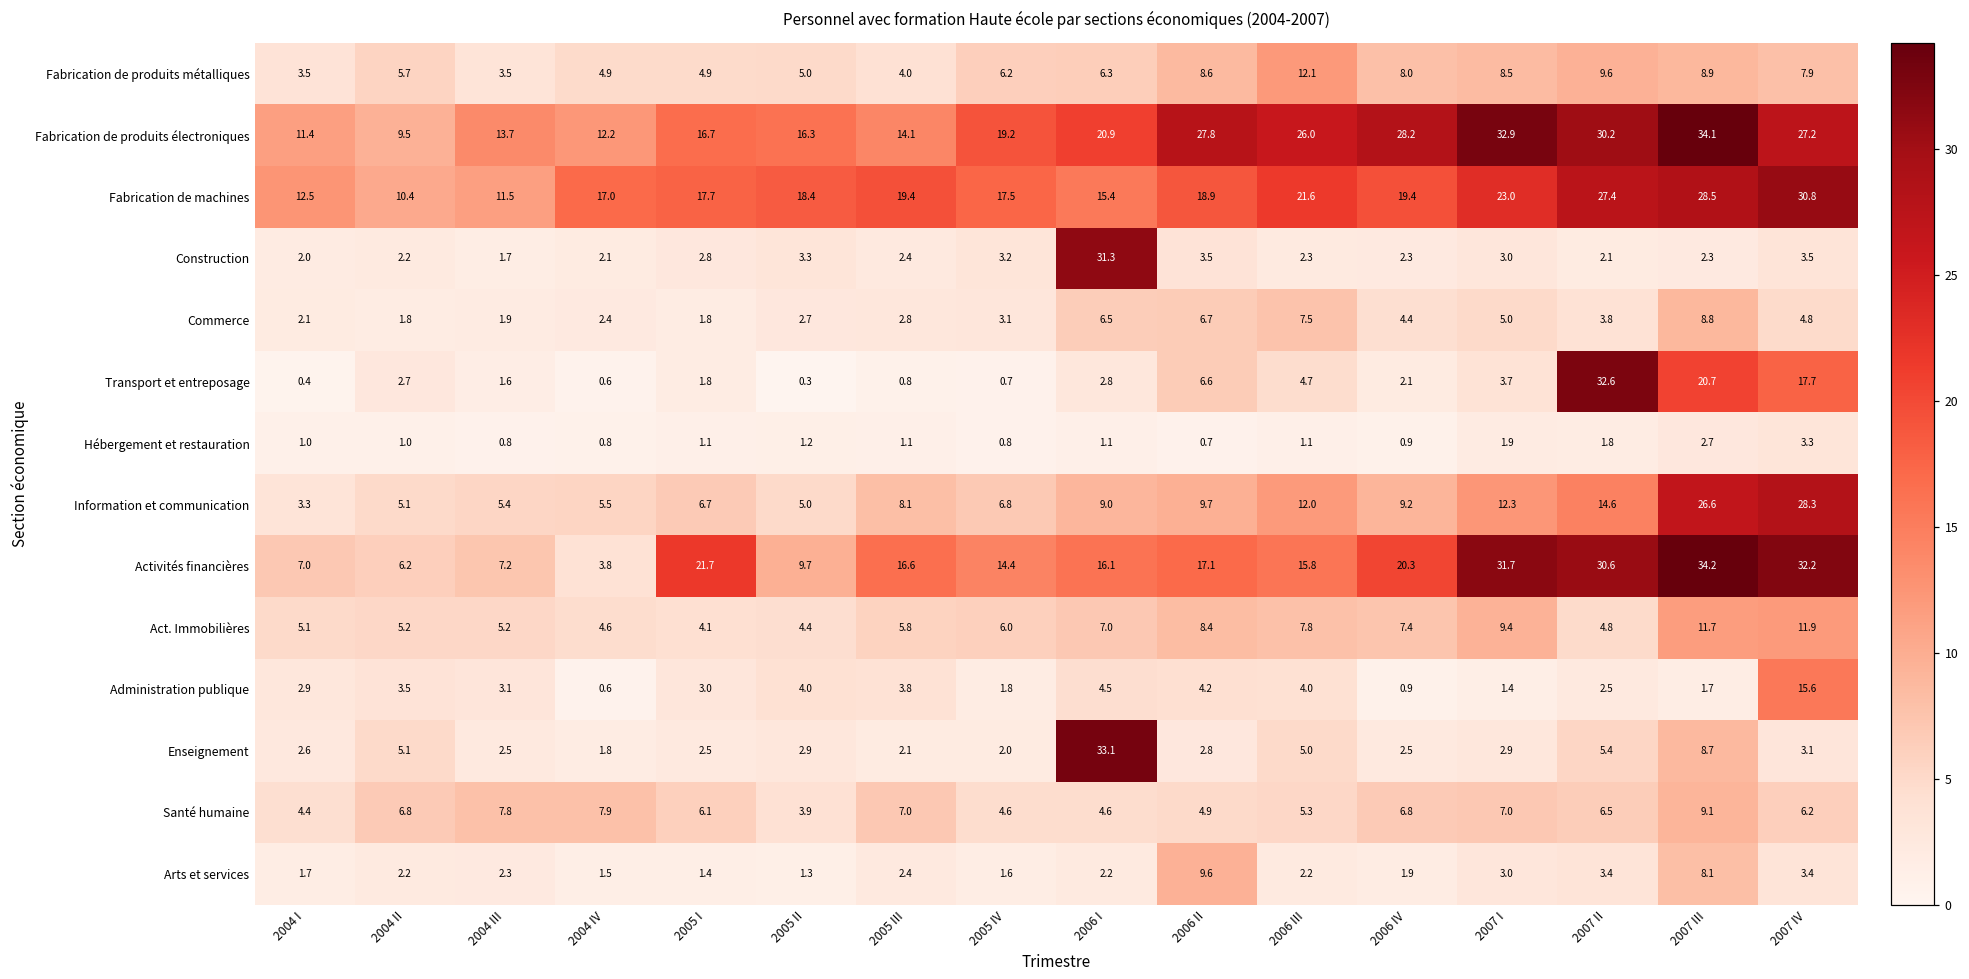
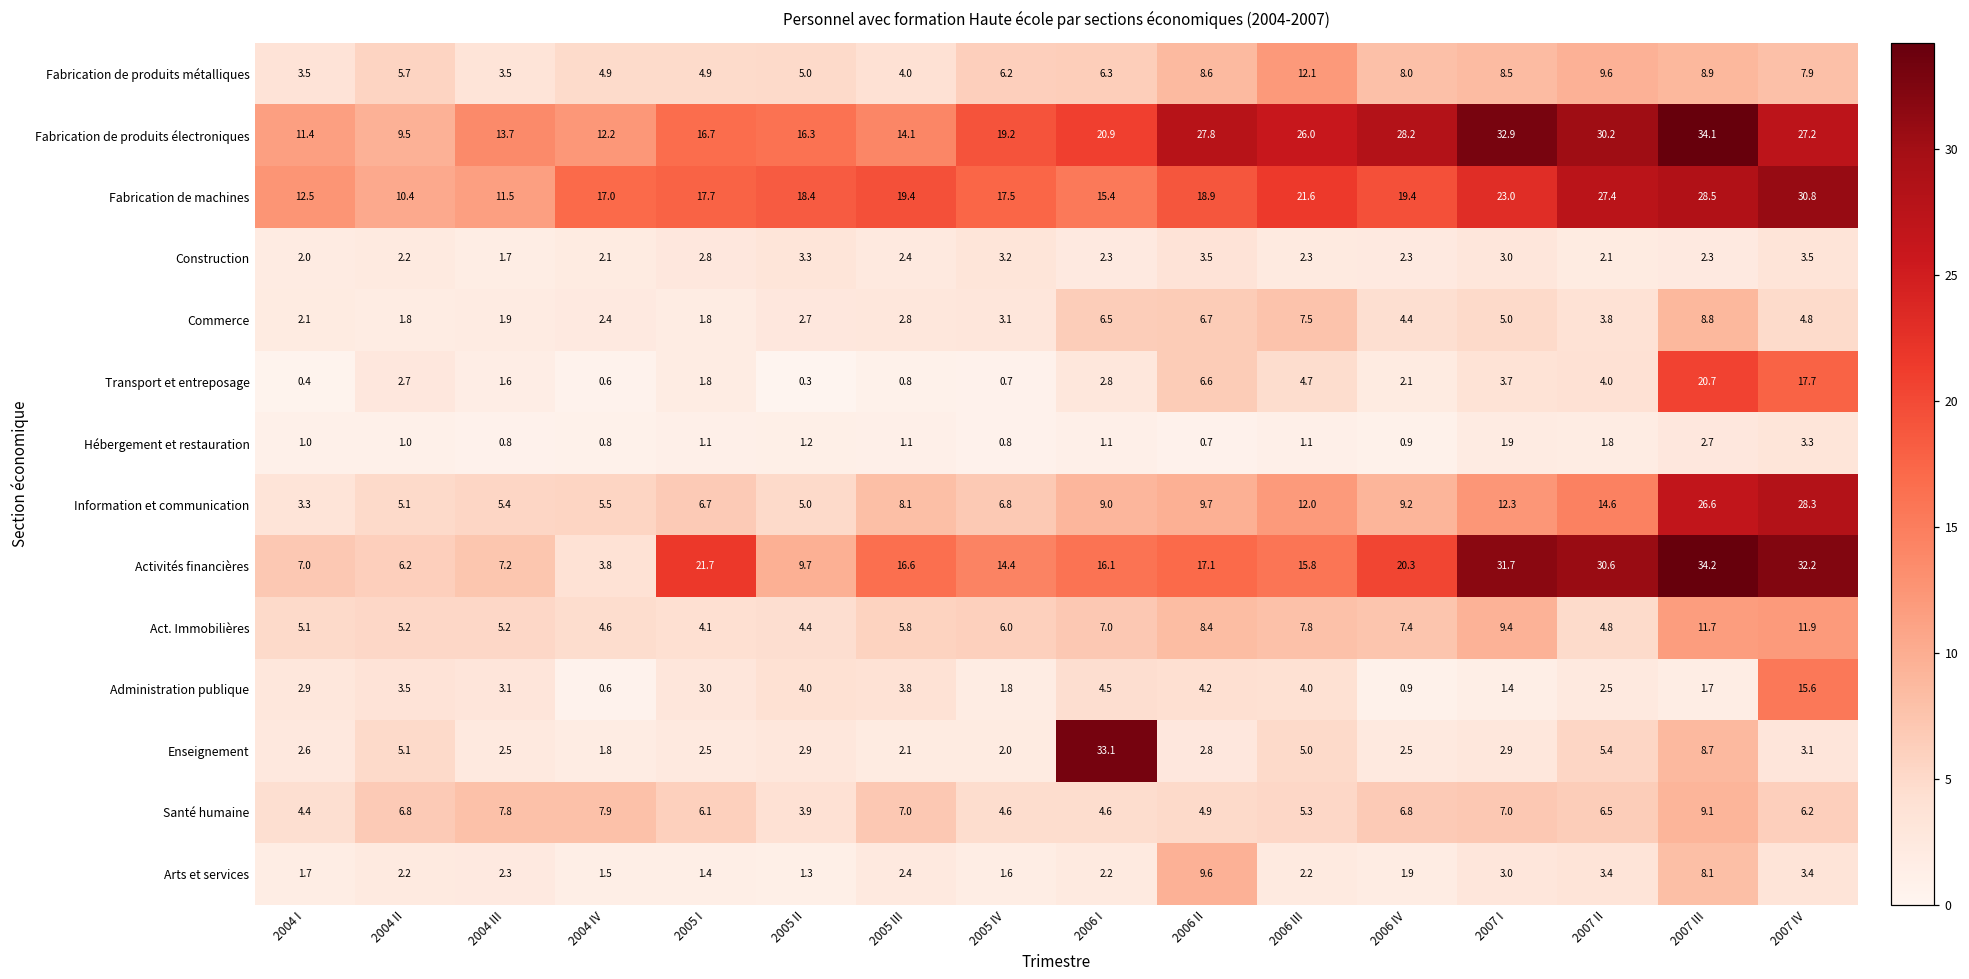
  {
    "Construction": {
      "2004 I": 2.0,
      "2004 II": 2.2,
      "2004 III": 1.7,
      "2004 IV": 2.1,
      "2005 I": 2.8,
      "2005 II": 3.3,
      "2005 III": 2.4,
      "2005 IV": 3.2,
-     "2006 I": 31.3,
+     "2006 I": 2.3,
      "2006 II": 3.5,
      "2006 III": 2.3,
      "2006 IV": 2.3,
      "2007 I": 3.0,
      "2007 II": 2.1,
      "2007 III": 2.3,
      "2007 IV": 3.5
    },
    "Transport et entreposage": {
      "2004 I": 0.4,
      "2004 II": 2.7,
      "2004 III": 1.6,
      "2004 IV": 0.6,
      "2005 I": 1.8,
      "2005 II": 0.3,
      "2005 III": 0.8,
      "2005 IV": 0.7,
      "2006 I": 2.8,
      "2006 II": 6.6,
      "2006 III": 4.7,
      "2006 IV": 2.1,
      "2007 I": 3.7,
-     "2007 II": 32.6,
+     "2007 II": 4.0,
      "2007 III": 20.7,
      "2007 IV": 17.7
    }
  }
